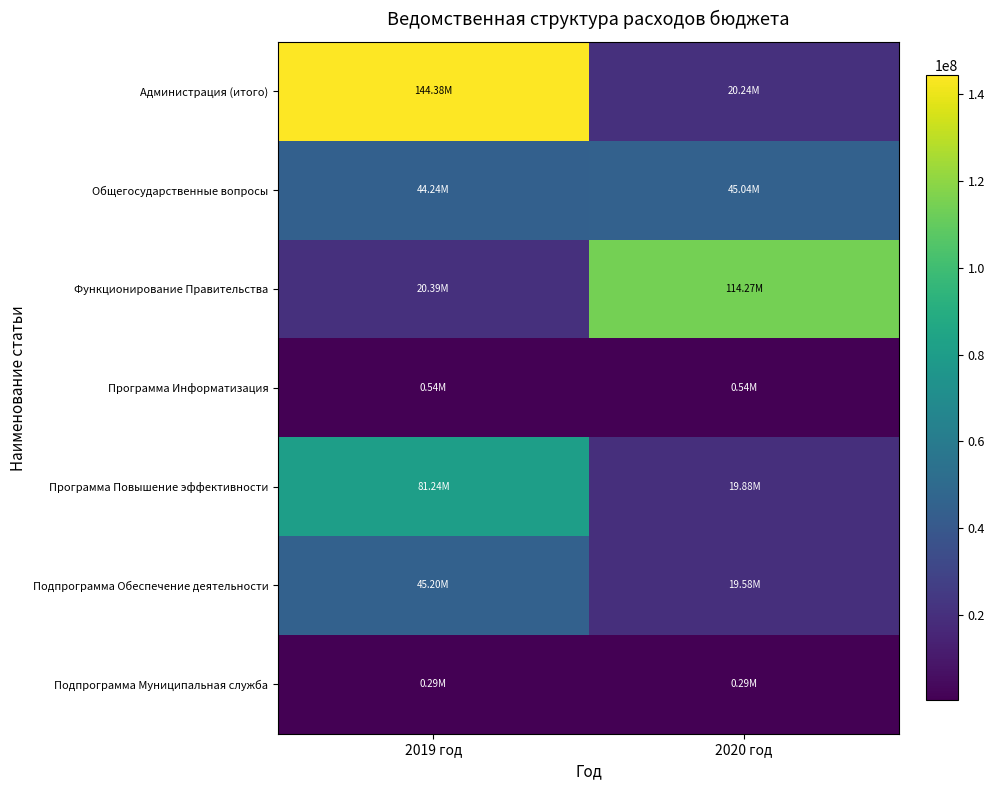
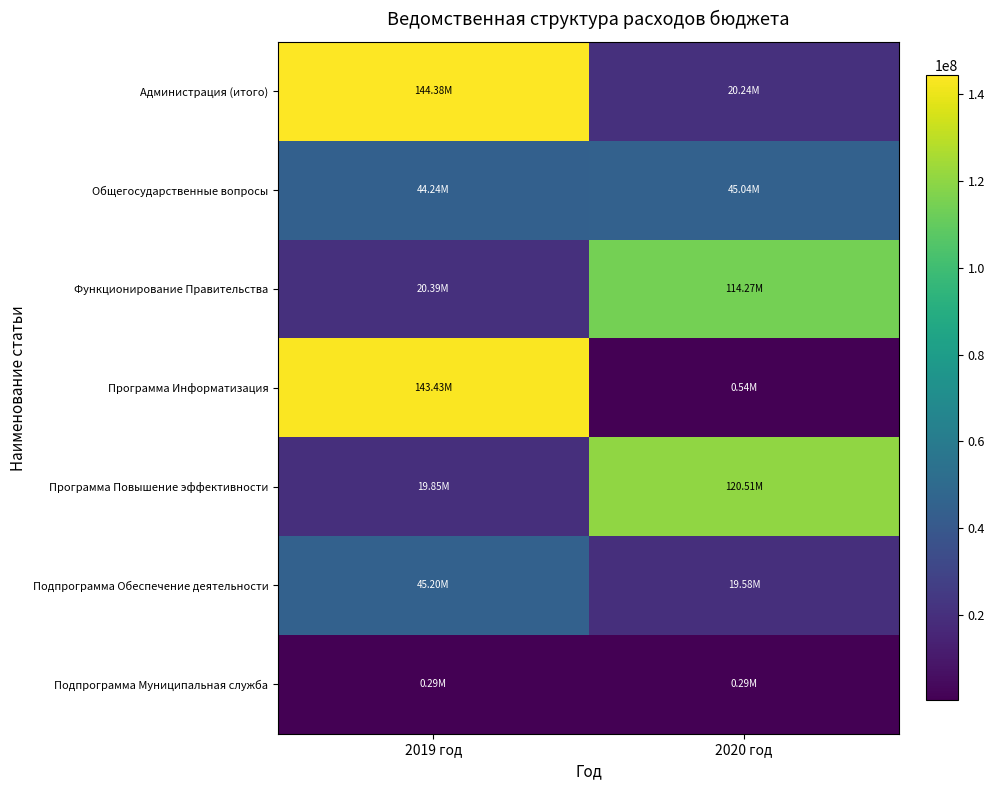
  {
    "Администрация (итого)": {
      "2019 год": "144.38M",
      "2020 год": "20.24M"
    },
    "Общегосударственные вопросы": {
      "2019 год": "44.24M",
      "2020 год": "45.04M"
    },
    "Функционирование Правительства": {
      "2019 год": "20.39M",
      "2020 год": "114.27M"
    },
    "Программа Информатизация": {
-     "2019 год": "0.54M",
+     "2019 год": "143.43M",
      "2020 год": "0.54M"
    },
    "Программа Повышение эффективности": {
-     "2019 год": "81.24M",
-     "2020 год": "19.88M"
+     "2019 год": "19.85M",
+     "2020 год": "120.51M"
    },
    "Подпрограмма Обеспечение деятельности": {
      "2019 год": "45.20M",
      "2020 год": "19.58M"
    },
    "Подпрограмма Муниципальная служба": {
      "2019 год": "0.29M",
      "2020 год": "0.29M"
    }
  }
